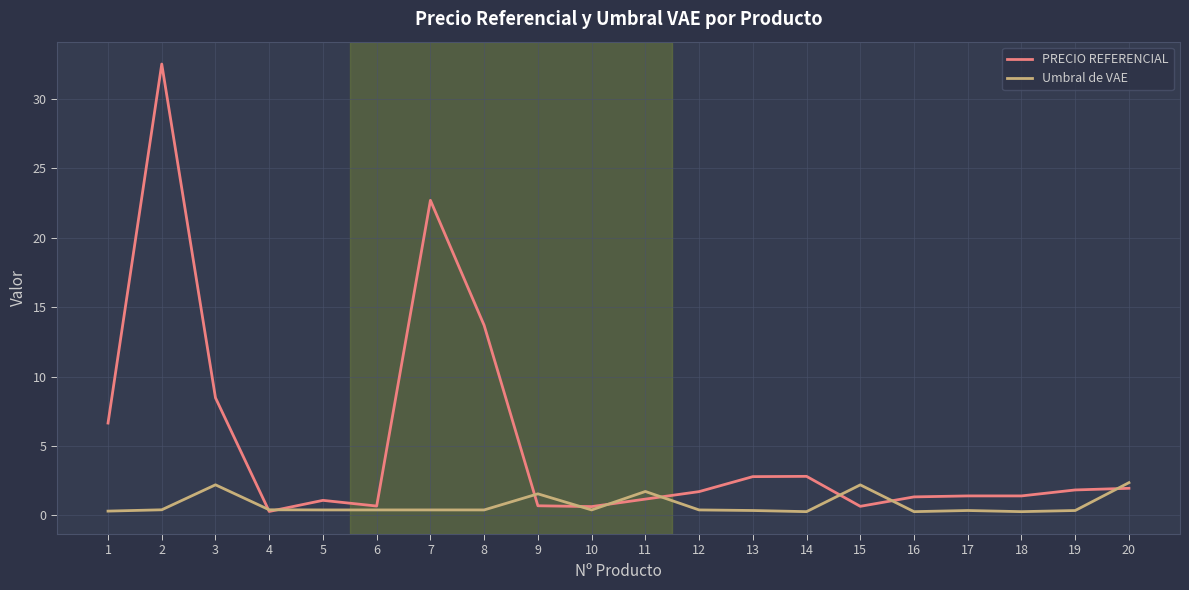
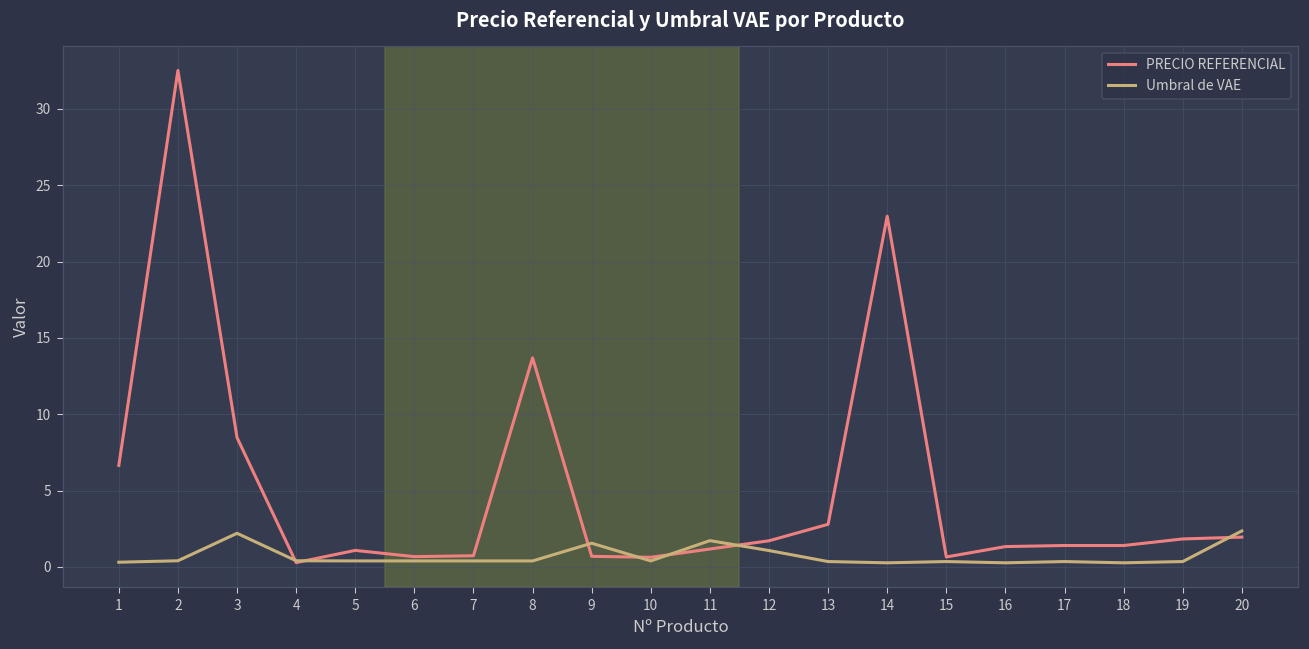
  {
    "PRECIO REFERENCIAL": {
      "1": 6.7,
      "2": 32.5,
      "3": 8.5,
      "5": 1.1,
      "6": 0.7,
-     "7": 22.7,
+     "7": 0.7,
      "8": 13.7,
      "9": 0.7,
      "10": 0.6,
      "11": 1.2,
      "12": 1.7,
      "13": 2.8,
-     "14": 2.8,
+     "14": 23.0,
      "15": 0.7,
      "16": 1.3,
      "17": 1.4,
      "18": 1.4,
      "19": 1.8,
      "20": 2.0
    },
    "Umbral de VAE": {
      "1": 0.3,
      "2": 0.4,
      "3": 2.2,
      "5": 0.4,
      "6": 0.4,
      "7": 0.4,
      "8": 0.4,
      "9": 1.6,
      "10": 0.4,
      "11": 1.7,
-     "12": 0.4,
+     "12": 1.1,
      "13": 0.3,
      "14": 0.3,
-     "15": 2.2,
+     "15": 0.3,
      "16": 0.3,
      "17": 0.3,
      "18": 0.3,
      "19": 0.3,
      "20": 2.4
    }
  }
